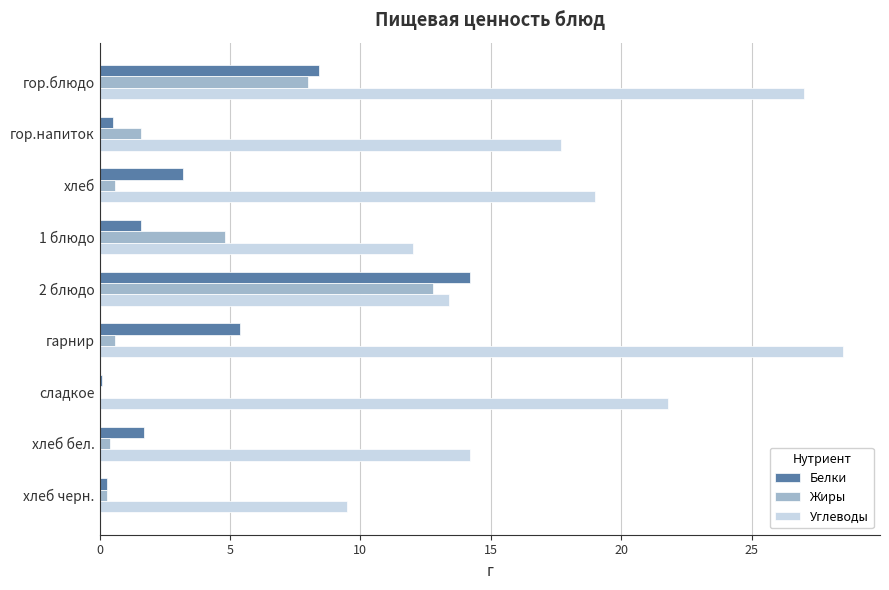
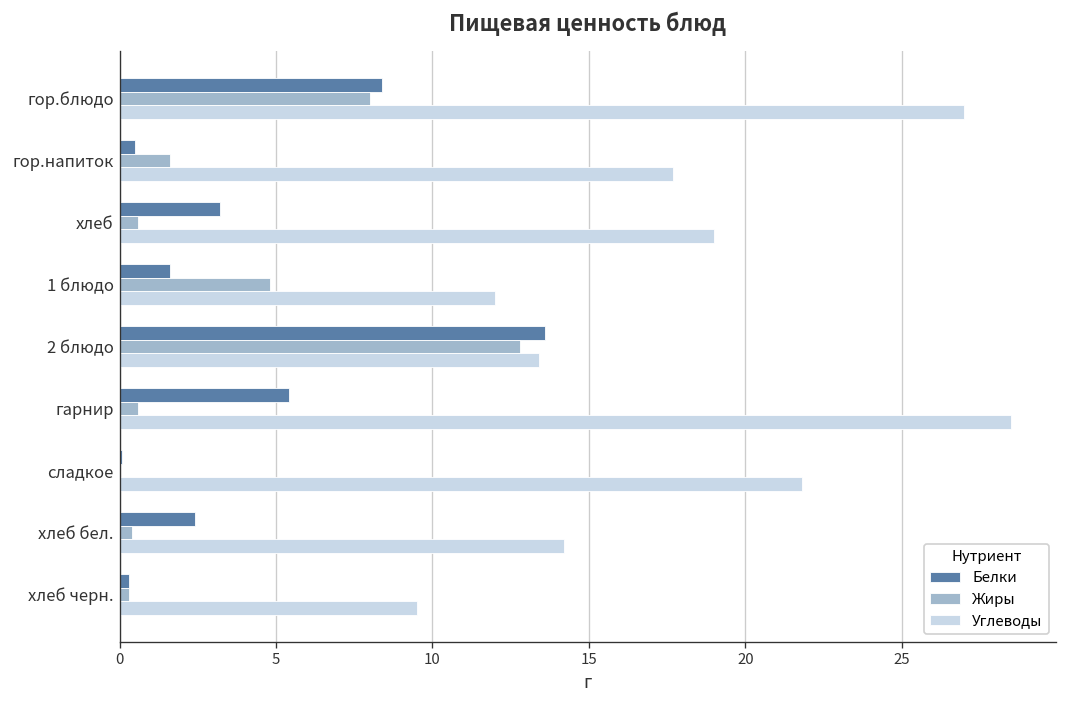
  {
    "Белки": {
      "гор.блюдо": 8.4,
      "гор.напиток": 0.5,
      "хлеб": 3.2,
      "1 блюдо": 1.6,
-     "2 блюдо": 14.2,
+     "2 блюдо": 13.6,
      "гарнир": 5.4,
-     "хлеб бел.": 1.7,
+     "хлеб бел.": 2.4,
      "хлеб черн.": 0.3
    }
  }
